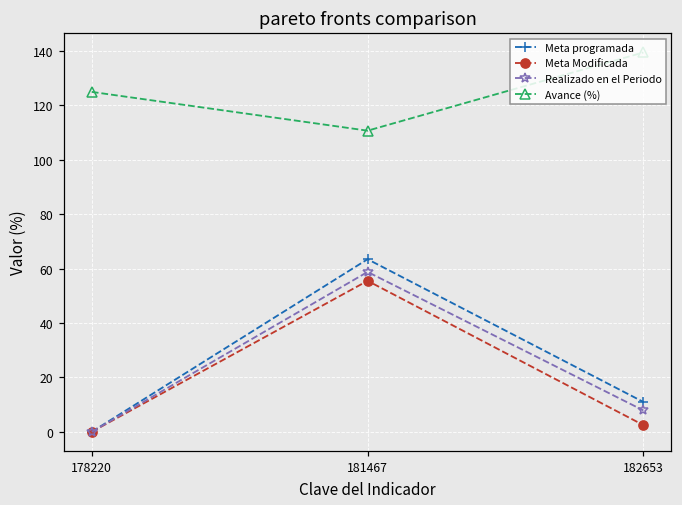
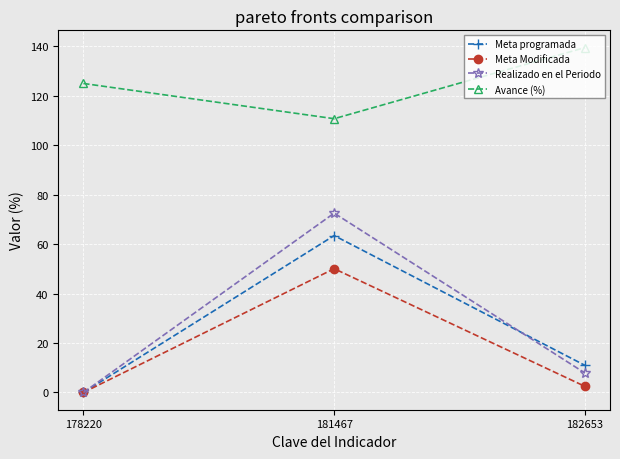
  {
    "Meta programada": {
      "181467": 63,
      "182653": 11
    },
    "Meta Modificada": {
-     "181467": 56,
+     "181467": 50,
      "182653": 2
    },
    "Realizado en el Periodo": {
-     "181467": 59,
+     "181467": 73,
      "182653": 8
    },
    "Avance (%)": {
      "178220": 125,
      "181467": 111
    }
  }
